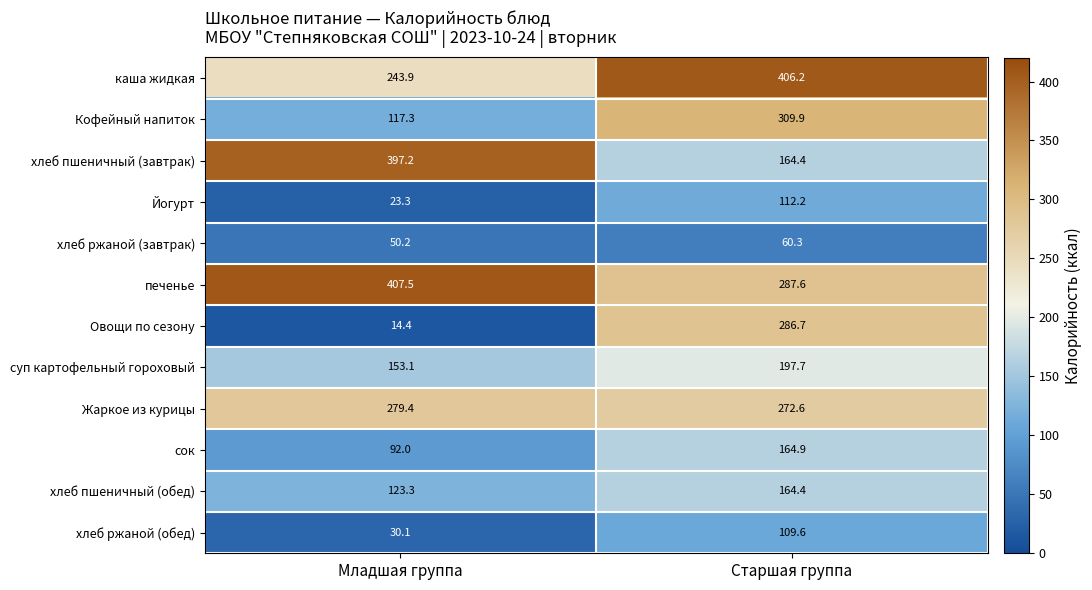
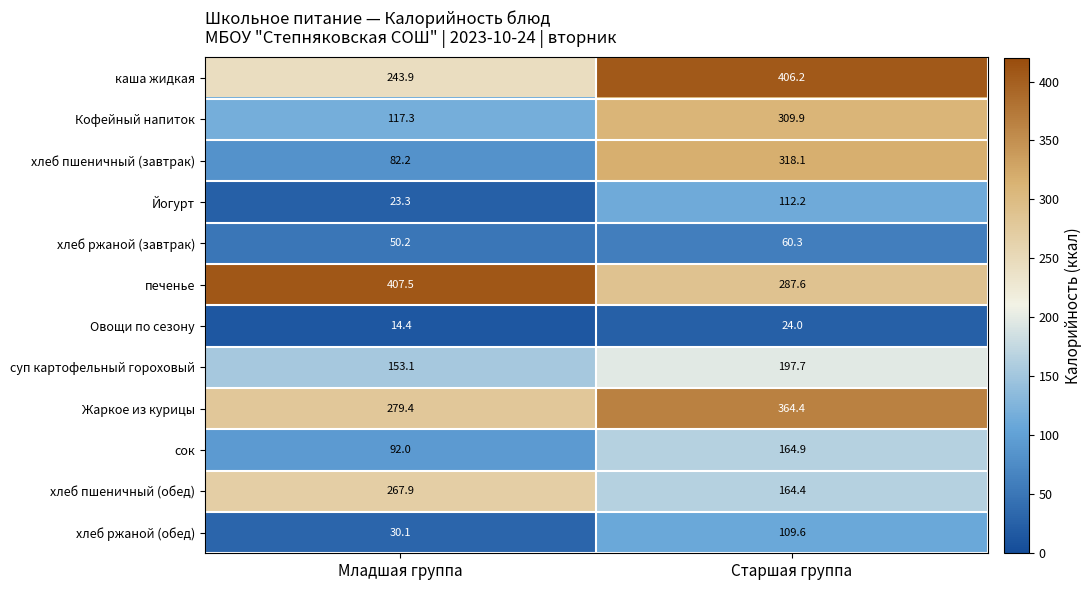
  {
    "каша жидкая": {
      "Младшая группа": 243.9,
      "Старшая группа": 406.2
    },
    "Кофейный напиток": {
      "Младшая группа": 117.3,
      "Старшая группа": 309.9
    },
    "хлеб пшеничный (завтрак)": {
-     "Младшая группа": 397.2,
-     "Старшая группа": 164.4
+     "Младшая группа": 82.2,
+     "Старшая группа": 318.1
    },
    "Йогурт": {
      "Младшая группа": 23.3,
      "Старшая группа": 112.2
    },
    "хлеб ржаной (завтрак)": {
      "Младшая группа": 50.2,
      "Старшая группа": 60.3
    },
    "печенье": {
      "Младшая группа": 407.5,
      "Старшая группа": 287.6
    },
    "Овощи по сезону": {
      "Младшая группа": 14.4,
-     "Старшая группа": 286.7
+     "Старшая группа": 24.0
    },
    "суп картофельный гороховый": {
      "Младшая группа": 153.1,
      "Старшая группа": 197.7
    },
    "Жаркое из курицы": {
      "Младшая группа": 279.4,
-     "Старшая группа": 272.6
+     "Старшая группа": 364.4
    },
    "сок": {
      "Младшая группа": 92.0,
      "Старшая группа": 164.9
    },
    "хлеб пшеничный (обед)": {
-     "Младшая группа": 123.3,
+     "Младшая группа": 267.9,
      "Старшая группа": 164.4
    },
    "хлеб ржаной (обед)": {
      "Младшая группа": 30.1,
      "Старшая группа": 109.6
    }
  }
